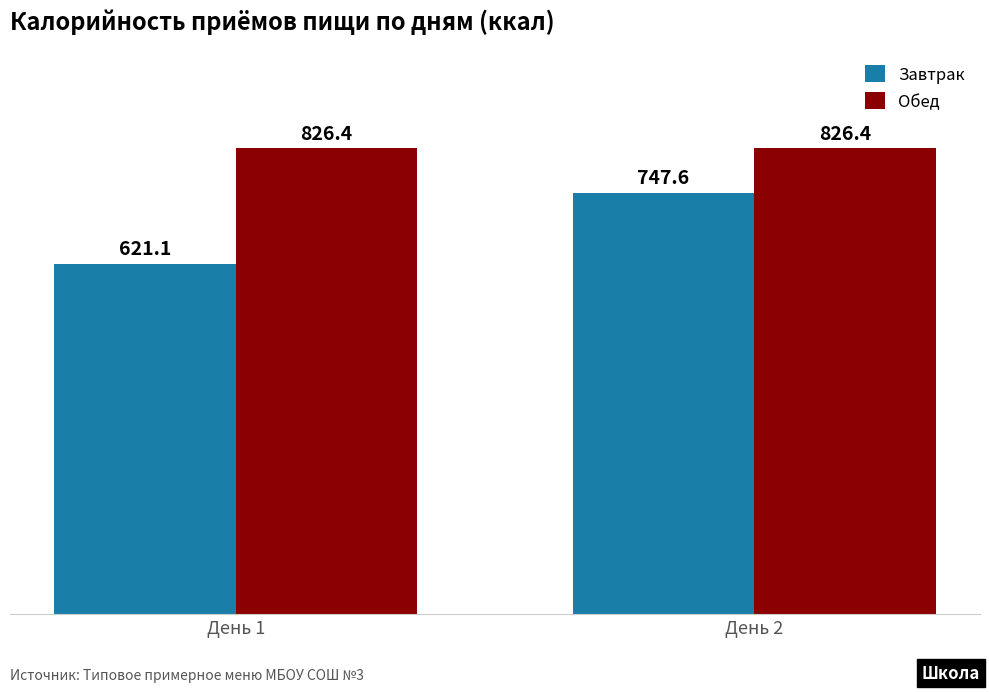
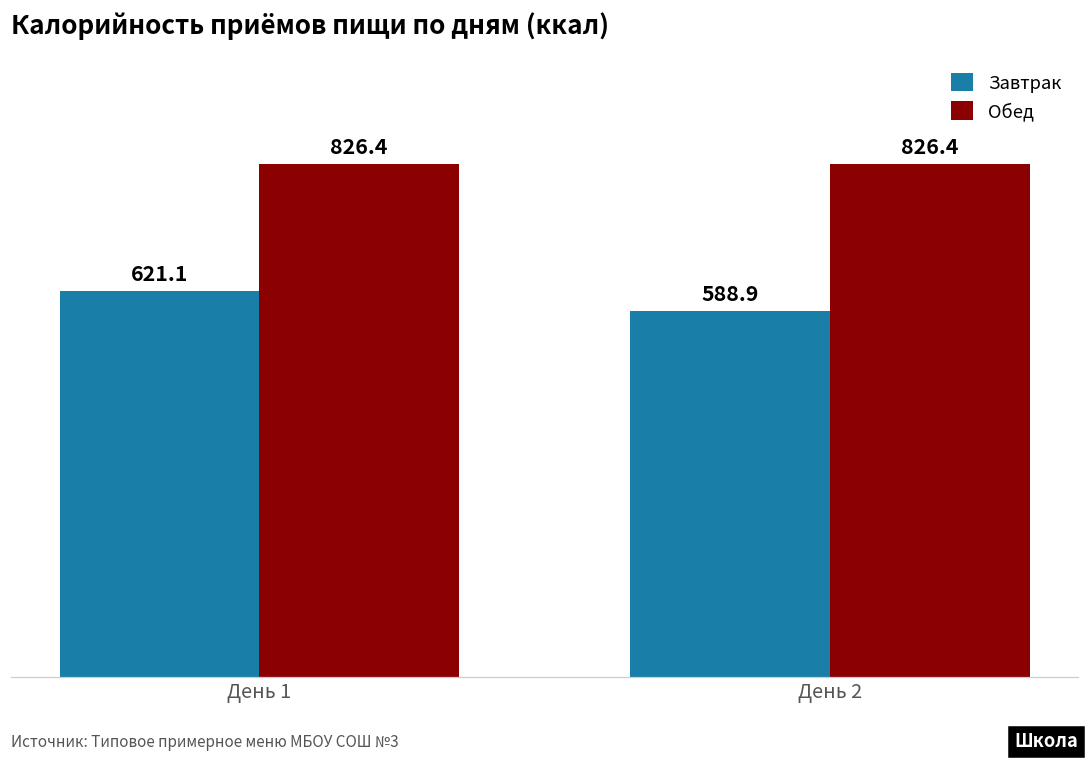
  {
    "Завтрак": {
      "День 1": 621.1,
-     "День 2": 747.6
+     "День 2": 588.9
    },
    "Обед": {
      "День 1": 826.4,
      "День 2": 826.4
    }
  }
